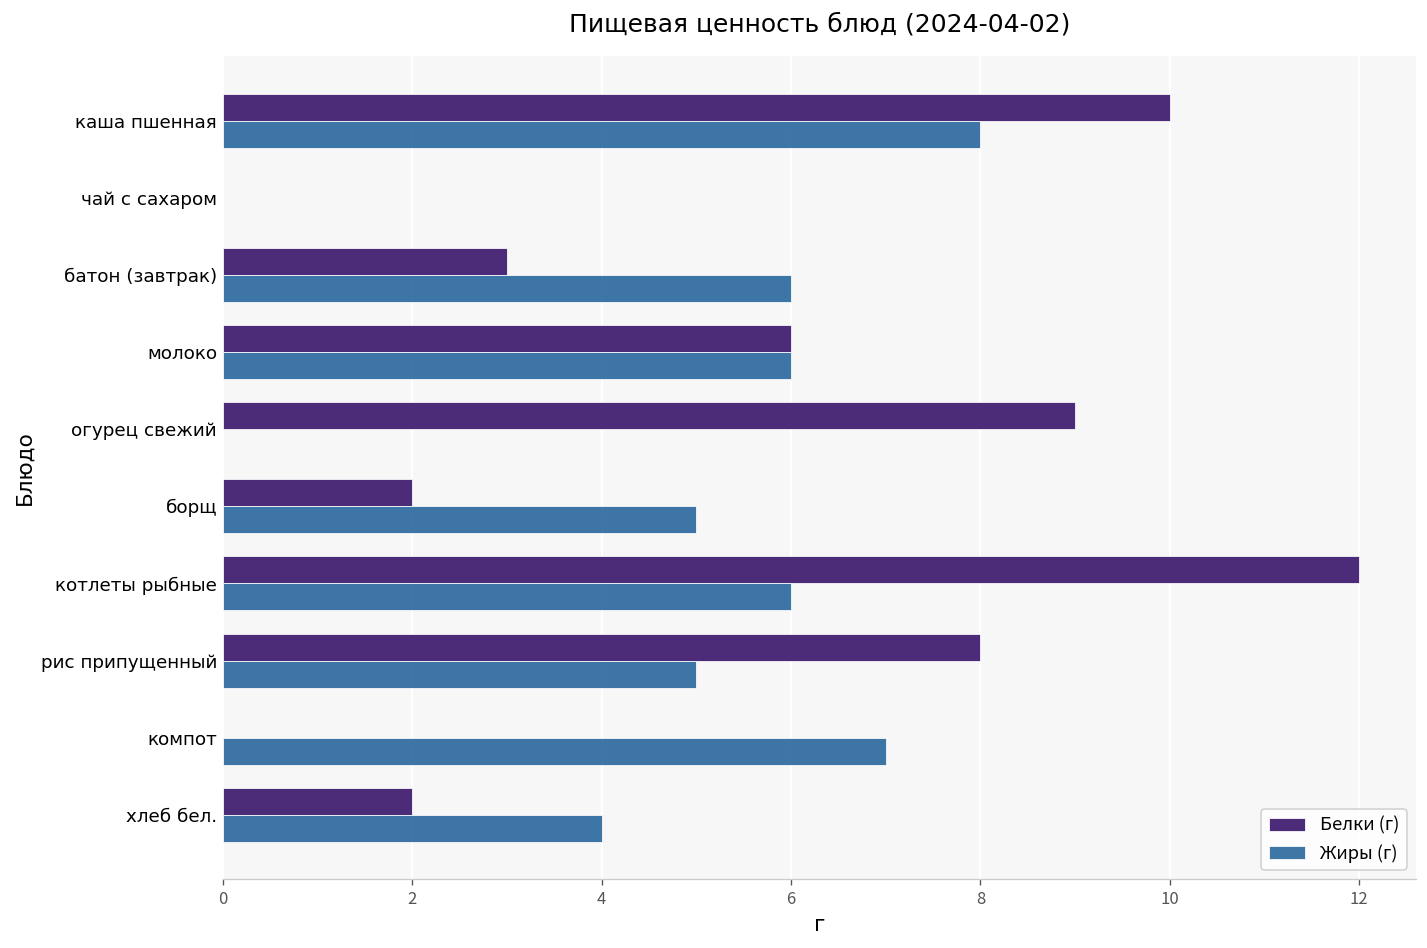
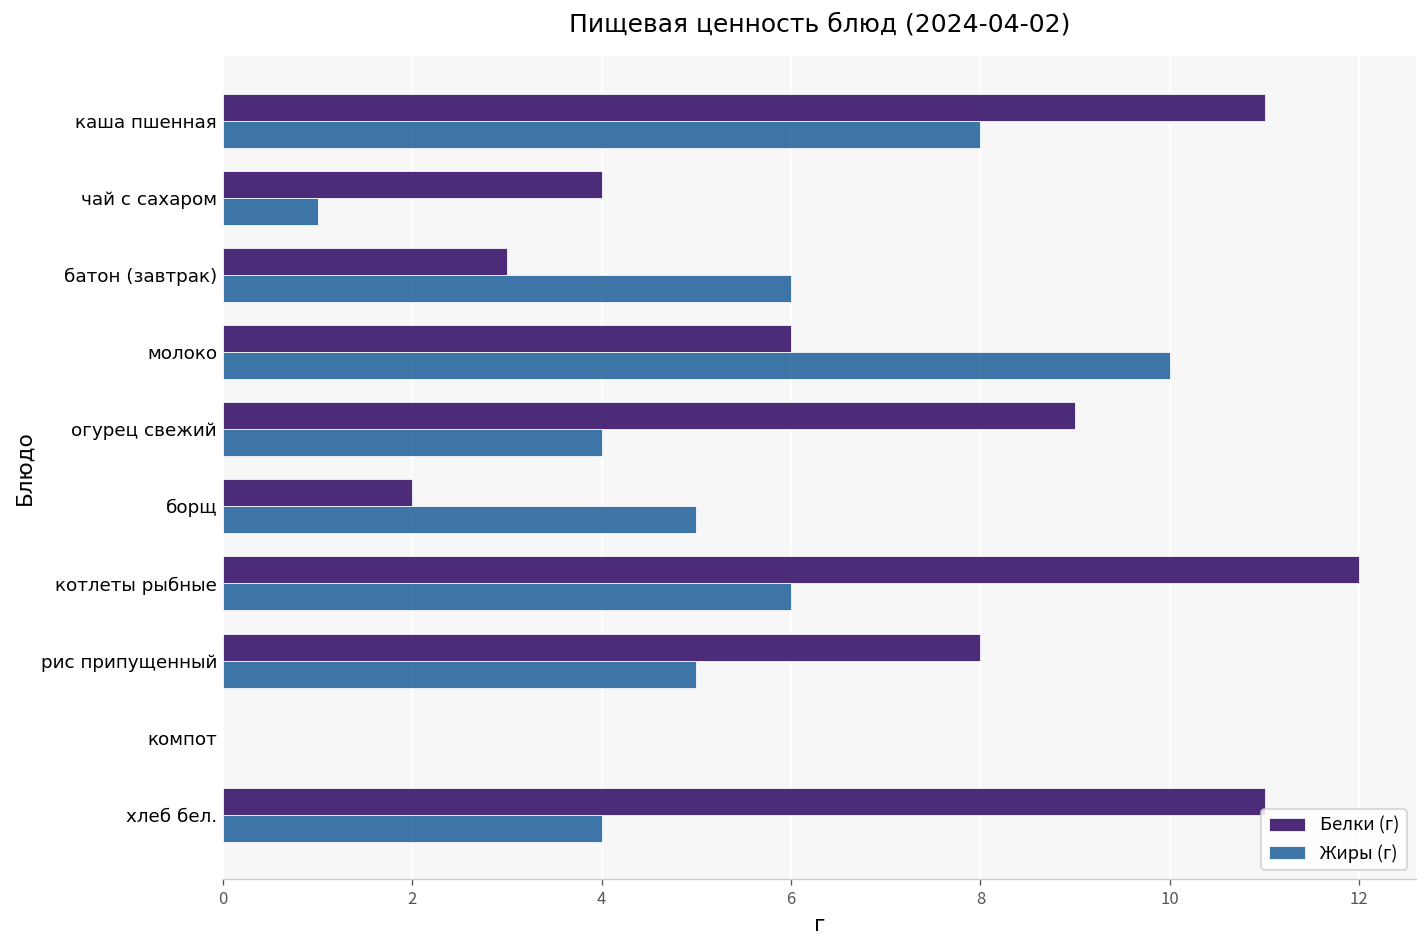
  {
    "Белки (г)": {
-     "каша пшенная": 10,
-     "чай с сахаром": 0,
+     "каша пшенная": 11,
+     "чай с сахаром": 4,
      "батон (завтрак)": 3,
      "молоко": 6,
      "огурец свежий": 9,
      "борщ": 2,
      "котлеты рыбные": 12,
      "рис припущенный": 8,
      "компот": 0,
-     "хлеб бел.": 2
+     "хлеб бел.": 11
    },
    "Жиры (г)": {
      "каша пшенная": 8,
-     "чай с сахаром": 0,
+     "чай с сахаром": 1,
      "батон (завтрак)": 6,
-     "молоко": 6,
-     "огурец свежий": 0,
+     "молоко": 10,
+     "огурец свежий": 4,
      "борщ": 5,
      "котлеты рыбные": 6,
      "рис припущенный": 5,
-     "компот": 7,
+     "компот": 0,
      "хлеб бел.": 4
    }
  }
